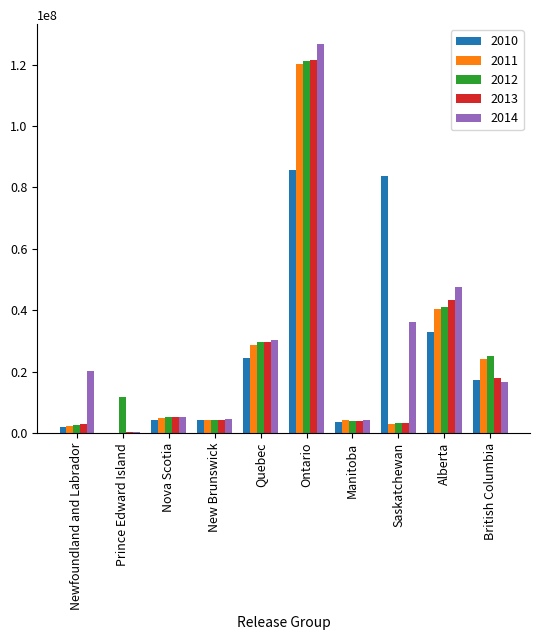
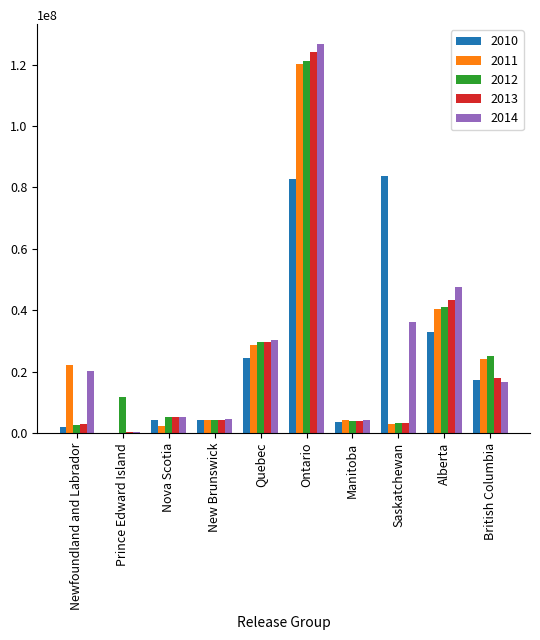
  {
    "2010": {
      "Newfoundland and Labrador": 2000000,
      "Nova Scotia": 4000000,
      "New Brunswick": 4000000,
      "Quebec": 25000000,
-     "Ontario": 86000000,
+     "Ontario": 83000000,
      "Manitoba": 4000000,
      "Saskatchewan": 84000000,
      "Alberta": 33000000,
      "British Columbia": 17000000
    },
    "2011": {
-     "Newfoundland and Labrador": 2000000,
-     "Nova Scotia": 5000000,
+     "Newfoundland and Labrador": 22000000,
+     "Nova Scotia": 2000000,
      "New Brunswick": 4000000,
      "Quebec": 29000000,
      "Ontario": 120000000,
      "Manitoba": 4000000,
      "Saskatchewan": 3000000,
      "Alberta": 40000000,
      "British Columbia": 24000000
    },
    "2012": {
      "Newfoundland and Labrador": 3000000,
      "Prince Edward Island": 12000000,
      "Nova Scotia": 5000000,
      "New Brunswick": 4000000,
      "Quebec": 30000000,
      "Ontario": 121000000,
      "Manitoba": 4000000,
      "Saskatchewan": 3000000,
      "Alberta": 41000000,
      "British Columbia": 25000000
    },
    "2013": {
      "Newfoundland and Labrador": 3000000,
      "Nova Scotia": 5000000,
      "New Brunswick": 4000000,
      "Quebec": 30000000,
-     "Ontario": 121000000,
+     "Ontario": 124000000,
      "Manitoba": 4000000,
      "Saskatchewan": 3000000,
      "Alberta": 43000000,
      "British Columbia": 18000000
    },
    "2014": {
      "Newfoundland and Labrador": 20000000,
      "Nova Scotia": 5000000,
      "New Brunswick": 5000000,
      "Quebec": 30000000,
      "Ontario": 127000000,
      "Manitoba": 4000000,
      "Saskatchewan": 36000000,
      "Alberta": 48000000,
      "British Columbia": 17000000
    }
  }
